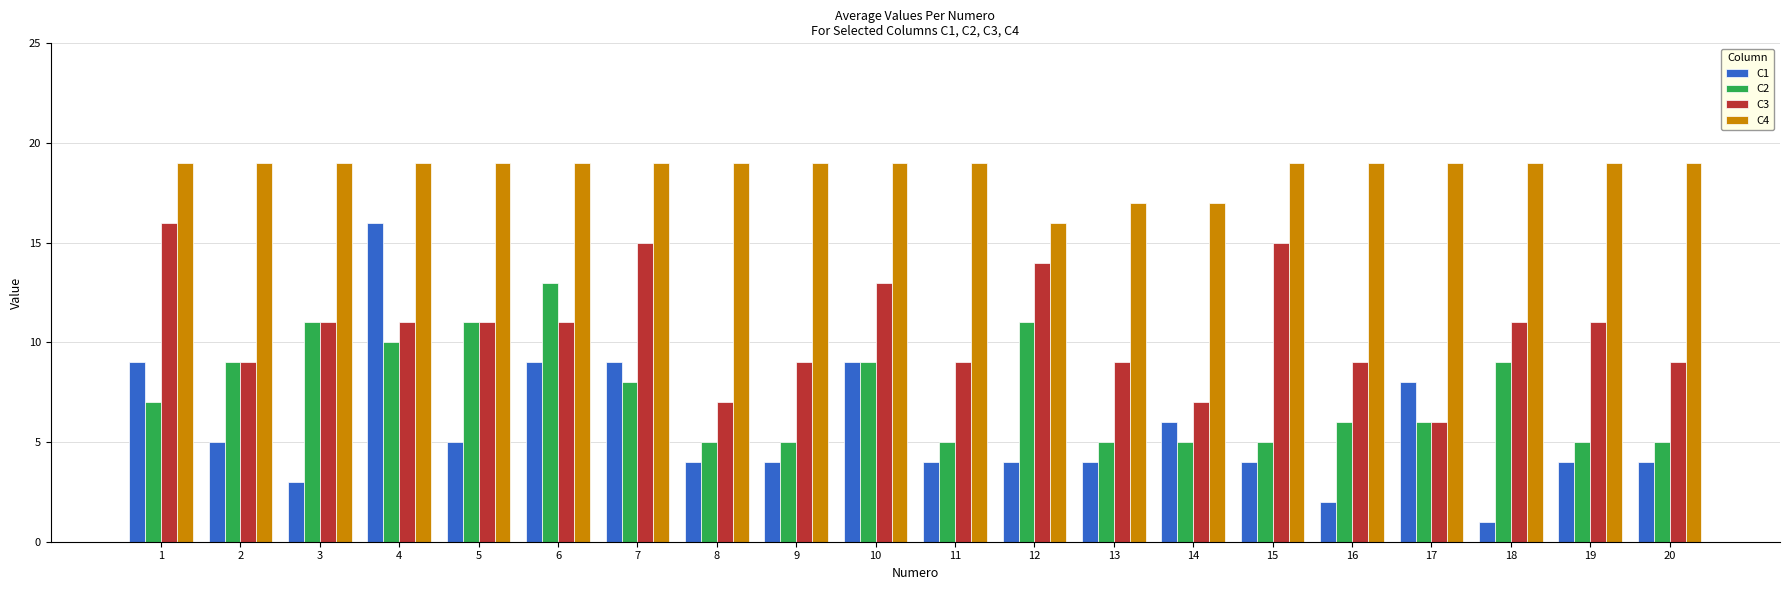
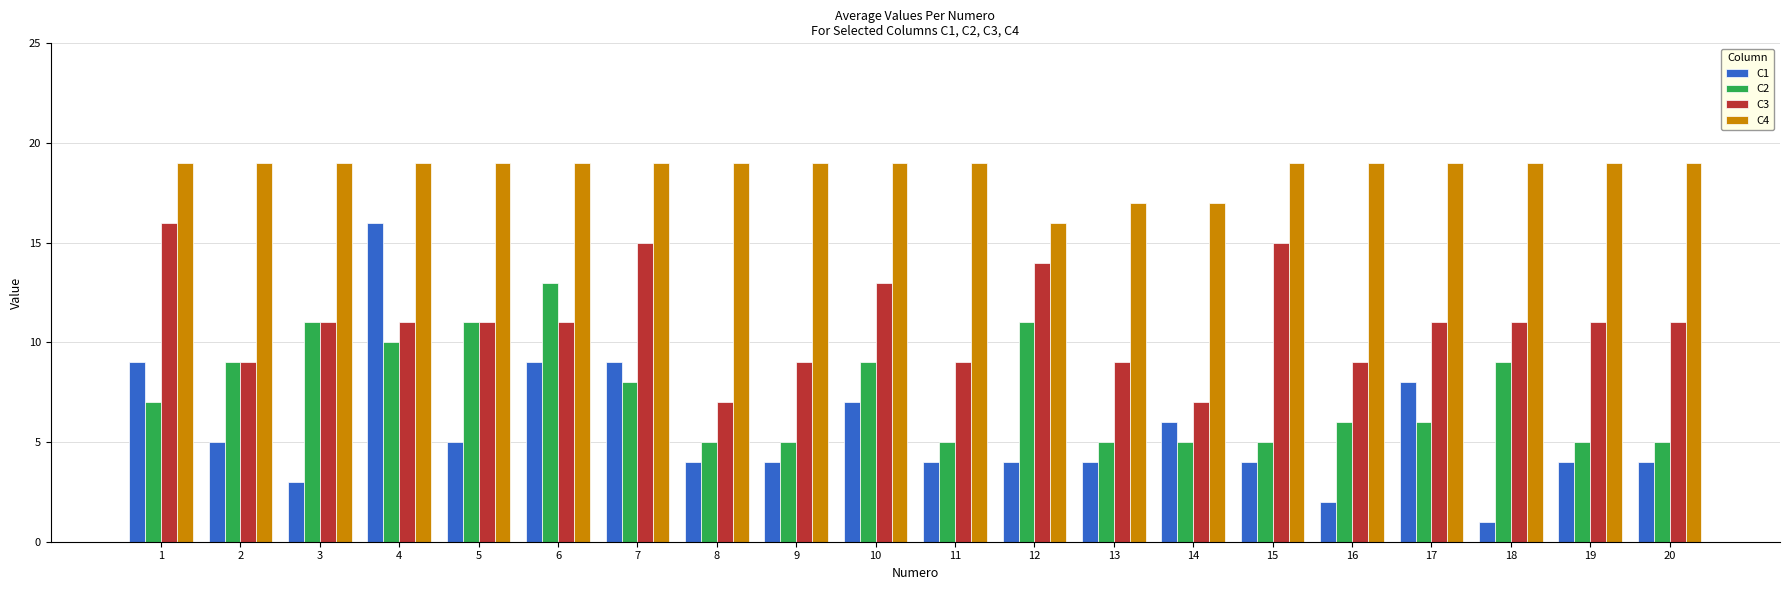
  {
    "C1": {
      "1": 9,
      "2": 5,
      "3": 3,
      "4": 16,
      "5": 5,
      "6": 9,
      "7": 9,
      "8": 4,
      "9": 4,
-     "10": 9,
+     "10": 7,
      "11": 4,
      "12": 4,
      "13": 4,
      "14": 6,
      "15": 4,
      "16": 2,
      "17": 8,
      "18": 1,
      "19": 4,
      "20": 4
    },
    "C2": {
      "1": 7,
      "2": 9,
      "3": 11,
      "4": 10,
      "5": 11,
      "6": 13,
      "7": 8,
      "8": 5,
      "9": 5,
      "10": 9,
      "11": 5,
      "12": 11,
      "13": 5,
      "14": 5,
      "15": 5,
      "16": 6,
      "17": 6,
      "18": 9,
      "19": 5,
      "20": 5
    },
    "C3": {
      "1": 16,
      "2": 9,
      "3": 11,
      "4": 11,
      "5": 11,
      "6": 11,
      "7": 15,
      "8": 7,
      "9": 9,
      "10": 13,
      "11": 9,
      "12": 14,
      "13": 9,
      "14": 7,
      "15": 15,
      "16": 9,
-     "17": 6,
+     "17": 11,
      "18": 11,
      "19": 11,
-     "20": 9
+     "20": 11
    },
    "C4": {
      "1": 19,
      "2": 19,
      "3": 19,
      "4": 19,
      "5": 19,
      "6": 19,
      "7": 19,
      "8": 19,
      "9": 19,
      "10": 19,
      "11": 19,
      "12": 16,
      "13": 17,
      "14": 17,
      "15": 19,
      "16": 19,
      "17": 19,
      "18": 19,
      "19": 19,
      "20": 19
    }
  }
